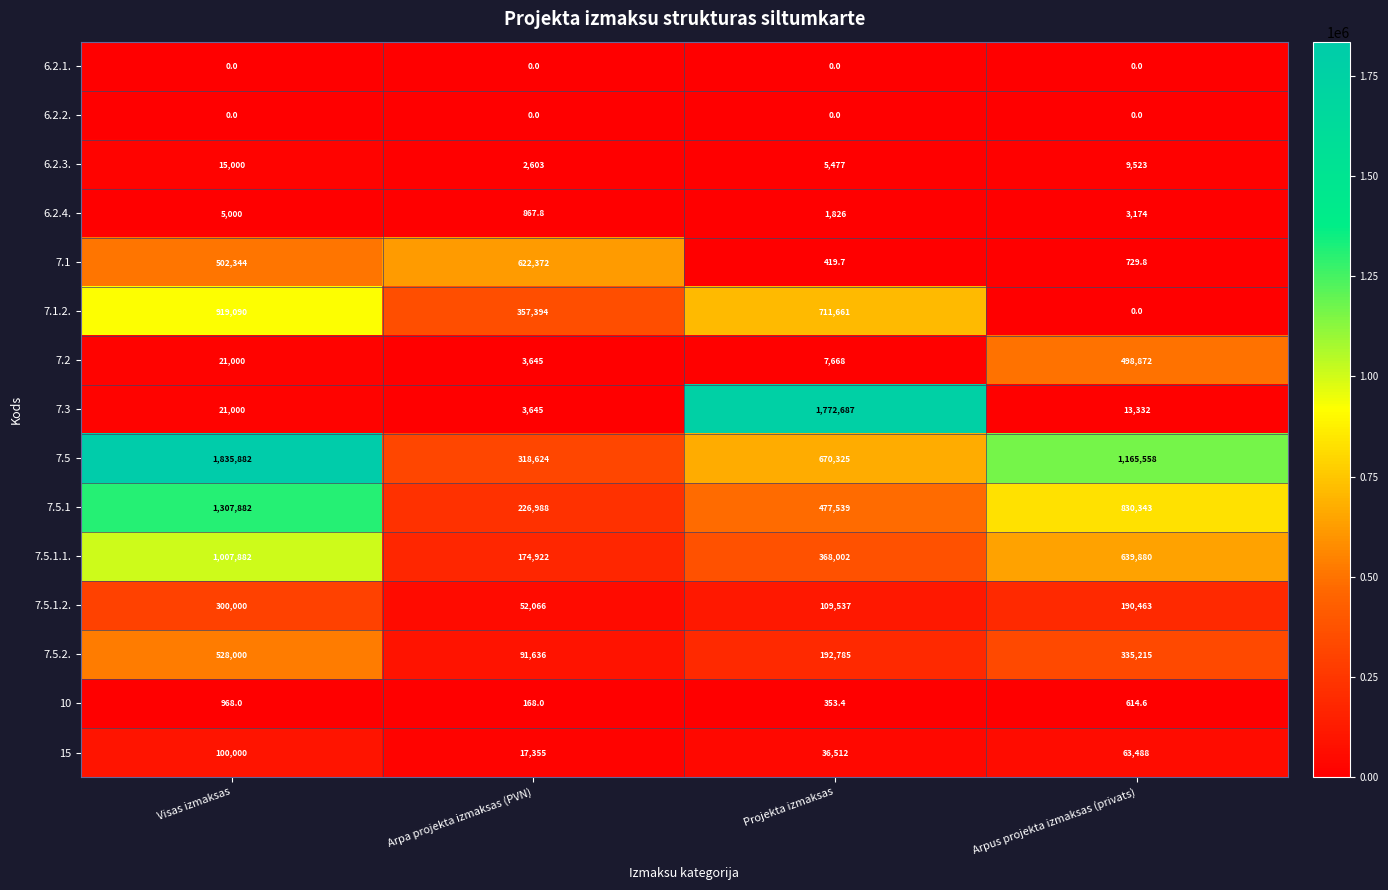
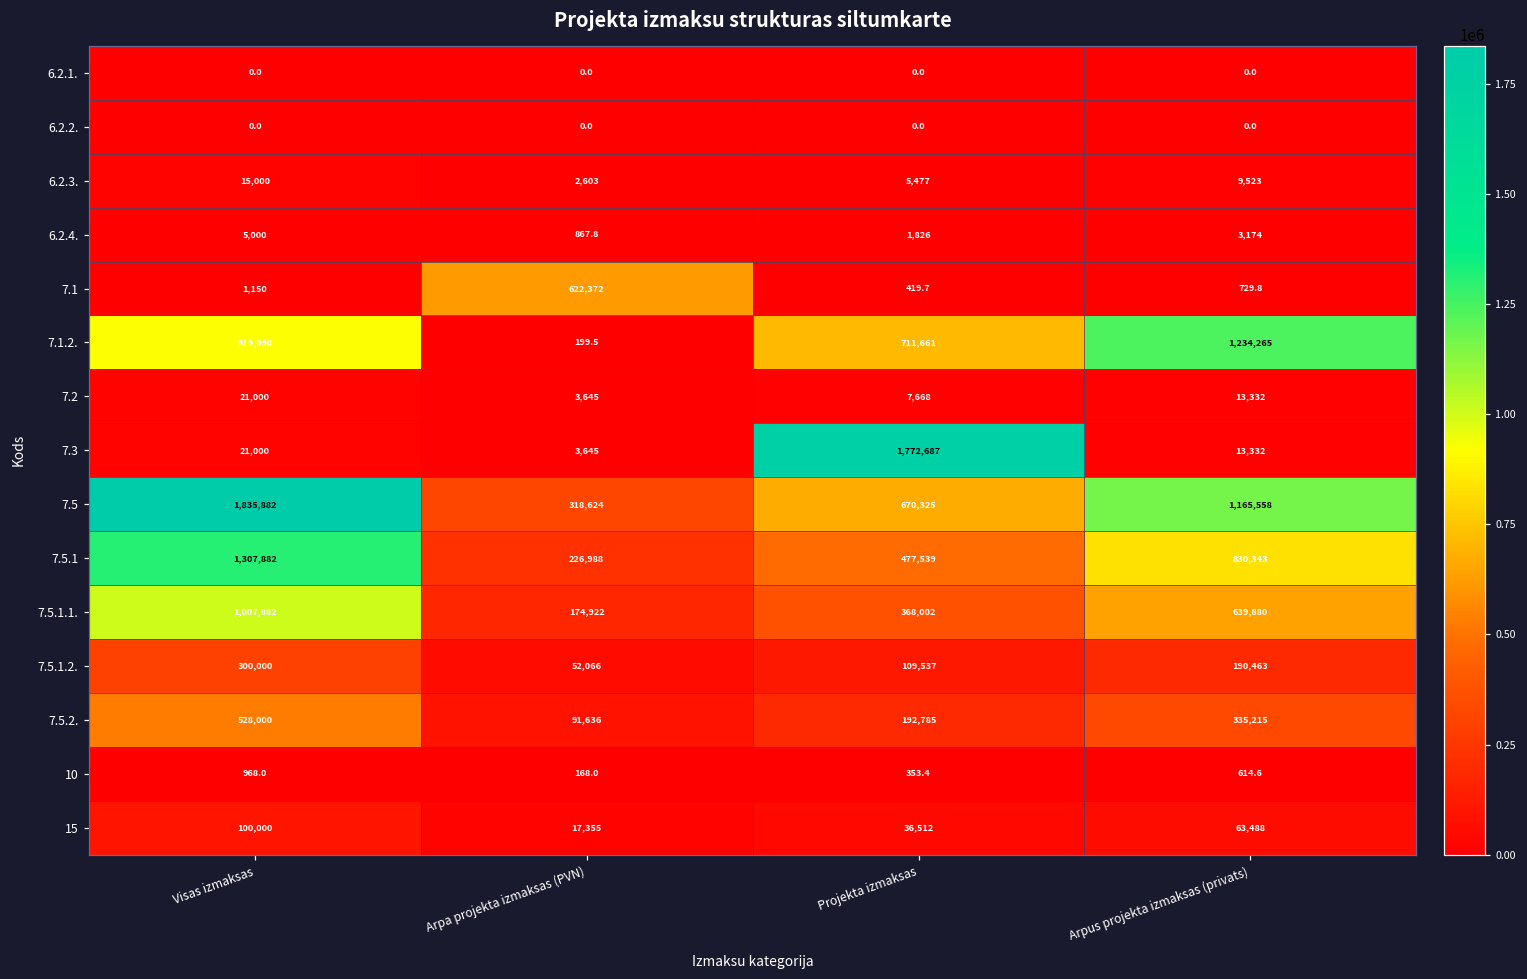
  {
    "6.2.1.": {
      "Visas izmaksas": "0.0",
      "Arpa projekta izmaksas (PVN)": "0.0",
      "Projekta izmaksas": "0.0",
      "Arpus projekta izmaksas (privats)": "0.0"
    },
    "6.2.2.": {
      "Visas izmaksas": "0.0",
      "Arpa projekta izmaksas (PVN)": "0.0",
      "Projekta izmaksas": "0.0",
      "Arpus projekta izmaksas (privats)": "0.0"
    },
    "6.2.3.": {
      "Visas izmaksas": "15,000",
      "Arpa projekta izmaksas (PVN)": "2,603",
      "Projekta izmaksas": "5,477",
      "Arpus projekta izmaksas (privats)": "9,523"
    },
    "6.2.4.": {
      "Visas izmaksas": "5,000",
      "Arpa projekta izmaksas (PVN)": "867.8",
      "Projekta izmaksas": "1,826",
      "Arpus projekta izmaksas (privats)": "3,174"
    },
    "7.1": {
-     "Visas izmaksas": "502,344",
+     "Visas izmaksas": "1,150",
      "Arpa projekta izmaksas (PVN)": "622,372",
      "Projekta izmaksas": "419.7",
      "Arpus projekta izmaksas (privats)": "729.8"
    },
    "7.1.2.": {
      "Visas izmaksas": "919,090",
-     "Arpa projekta izmaksas (PVN)": "357,394",
+     "Arpa projekta izmaksas (PVN)": "199.5",
      "Projekta izmaksas": "711,661",
-     "Arpus projekta izmaksas (privats)": "0.0"
+     "Arpus projekta izmaksas (privats)": "1,234,265"
    },
    "7.2": {
      "Visas izmaksas": "21,000",
      "Arpa projekta izmaksas (PVN)": "3,645",
      "Projekta izmaksas": "7,668",
-     "Arpus projekta izmaksas (privats)": "498,872"
+     "Arpus projekta izmaksas (privats)": "13,332"
    },
    "7.3": {
      "Visas izmaksas": "21,000",
      "Arpa projekta izmaksas (PVN)": "3,645",
      "Projekta izmaksas": "1,772,687",
      "Arpus projekta izmaksas (privats)": "13,332"
    },
    "7.5": {
      "Visas izmaksas": "1,835,882",
      "Arpa projekta izmaksas (PVN)": "318,624",
      "Projekta izmaksas": "670,325",
      "Arpus projekta izmaksas (privats)": "1,165,558"
    },
    "7.5.1": {
      "Visas izmaksas": "1,307,882",
      "Arpa projekta izmaksas (PVN)": "226,988",
      "Projekta izmaksas": "477,539",
      "Arpus projekta izmaksas (privats)": "830,343"
    },
    "7.5.1.1.": {
      "Visas izmaksas": "1,007,882",
      "Arpa projekta izmaksas (PVN)": "174,922",
      "Projekta izmaksas": "368,002",
      "Arpus projekta izmaksas (privats)": "639,880"
    },
    "7.5.1.2.": {
      "Visas izmaksas": "300,000",
      "Arpa projekta izmaksas (PVN)": "52,066",
      "Projekta izmaksas": "109,537",
      "Arpus projekta izmaksas (privats)": "190,463"
    },
    "7.5.2.": {
      "Visas izmaksas": "528,000",
      "Arpa projekta izmaksas (PVN)": "91,636",
      "Projekta izmaksas": "192,785",
      "Arpus projekta izmaksas (privats)": "335,215"
    },
    "10": {
      "Visas izmaksas": "968.0",
      "Arpa projekta izmaksas (PVN)": "168.0",
      "Projekta izmaksas": "353.4",
      "Arpus projekta izmaksas (privats)": "614.6"
    },
    "15": {
      "Visas izmaksas": "100,000",
      "Arpa projekta izmaksas (PVN)": "17,355",
      "Projekta izmaksas": "36,512",
      "Arpus projekta izmaksas (privats)": "63,488"
    }
  }
